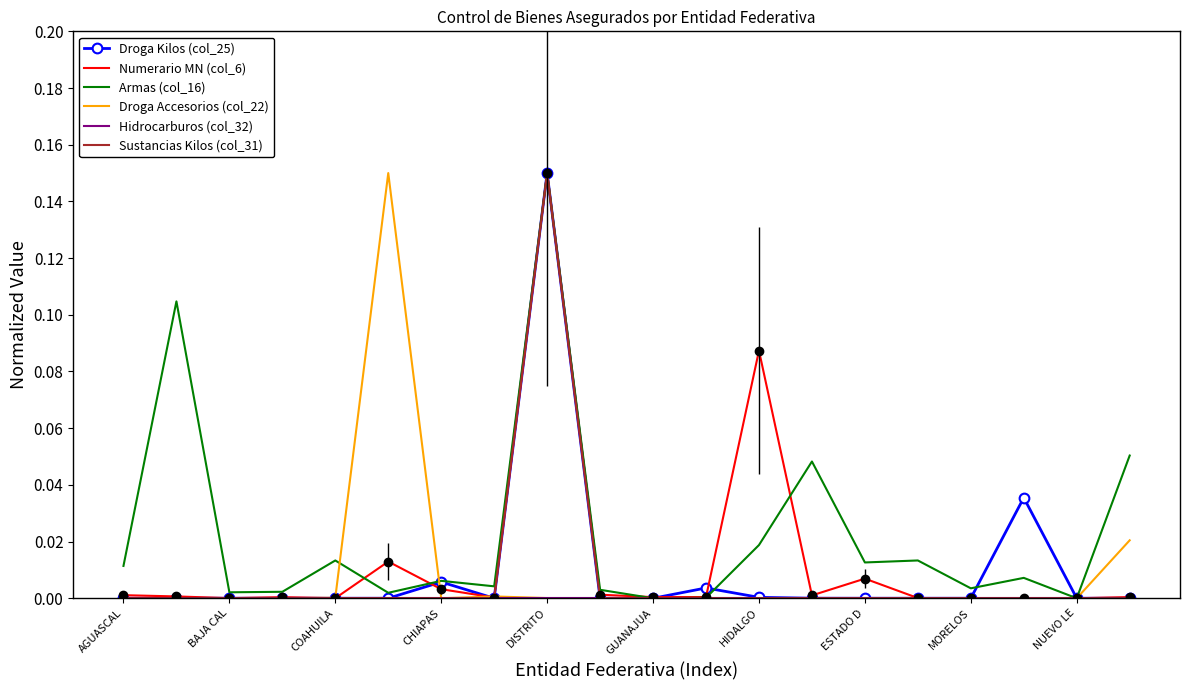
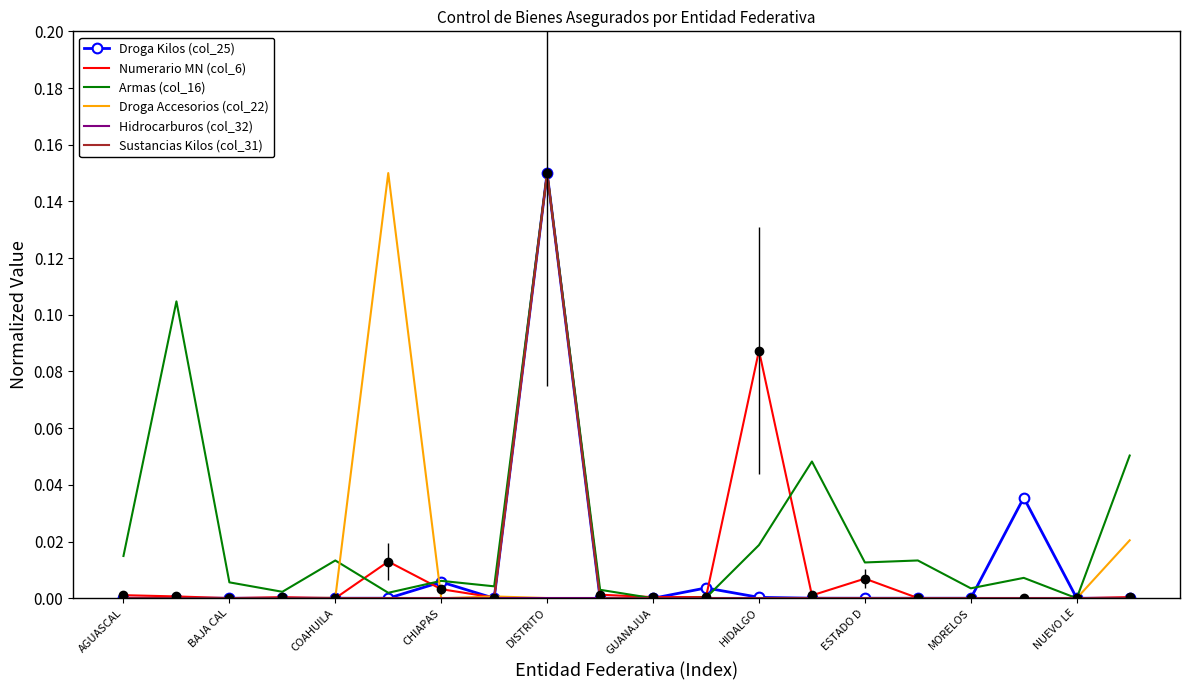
  {
    "Numerario MN (col_6)": {
      "AGUASCAL": 0.001,
      "CHIAPAS": 0.003,
      "HIDALGO": 0.087,
      "ESTADO D": 0.007
    },
    "Armas (col_16)": {
-     "AGUASCAL": 0.011,
-     "BAJA CAL": 0.002,
+     "AGUASCAL": 0.015,
+     "BAJA CAL": 0.006,
      "COAHUILA": 0.013,
      "HIDALGO": 0.019,
      "ESTADO D": 0.013,
      "MORELOS": 0.004
    }
  }
